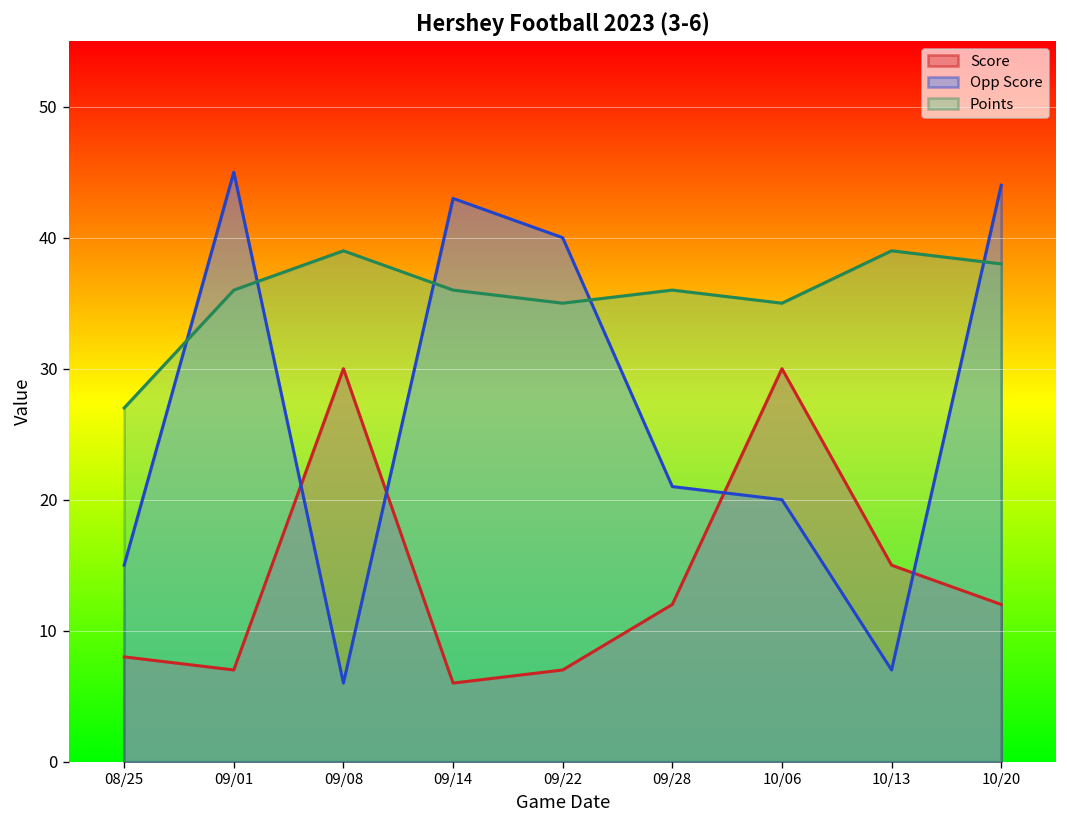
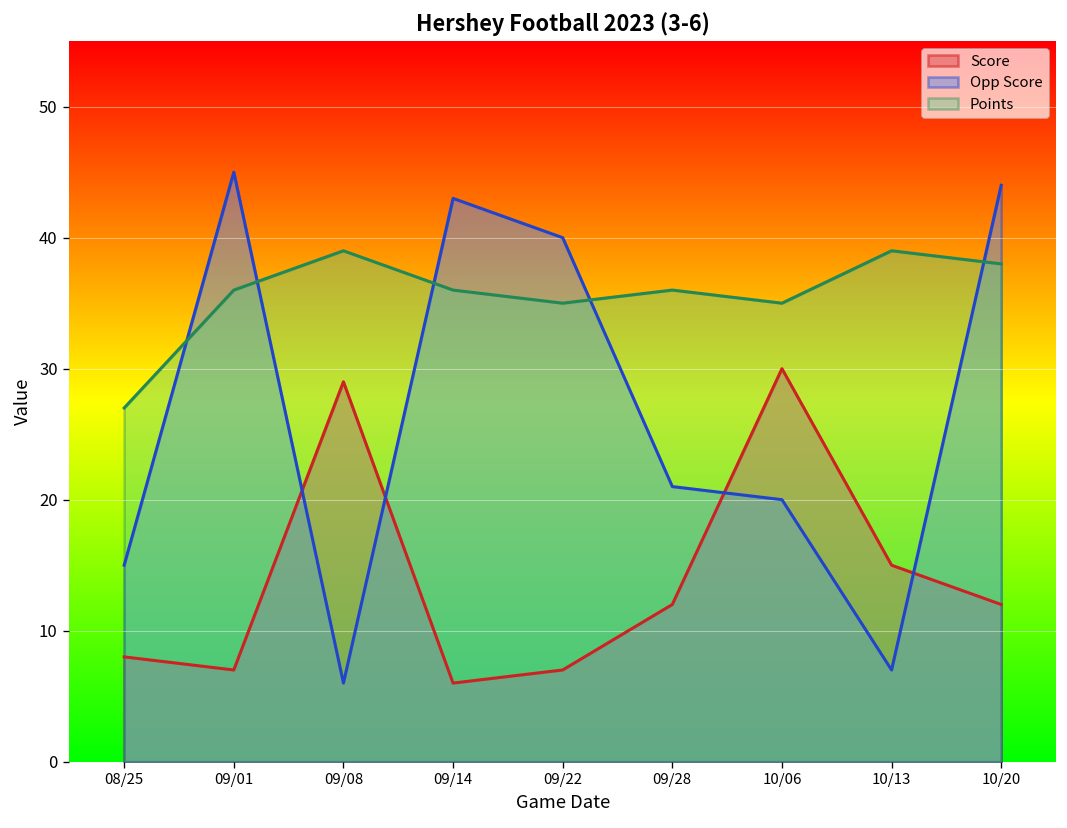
  {
    "Score": {
      "08/25": 8,
      "09/01": 7,
-     "09/08": 30,
+     "09/08": 29,
      "09/14": 6,
      "09/22": 7,
      "09/28": 12,
      "10/06": 30,
      "10/13": 15,
      "10/20": 12
    },
    "Opp Score": {
      "08/25": 15,
      "09/01": 45,
      "09/08": 6,
      "09/14": 43,
      "09/22": 40,
      "09/28": 21,
      "10/06": 20,
      "10/13": 7,
      "10/20": 44
    },
    "Points": {
      "08/25": 27,
      "09/01": 36,
      "09/08": 39,
      "09/14": 36,
      "09/22": 35,
      "09/28": 36,
      "10/06": 35,
      "10/13": 39,
      "10/20": 38
    }
  }
